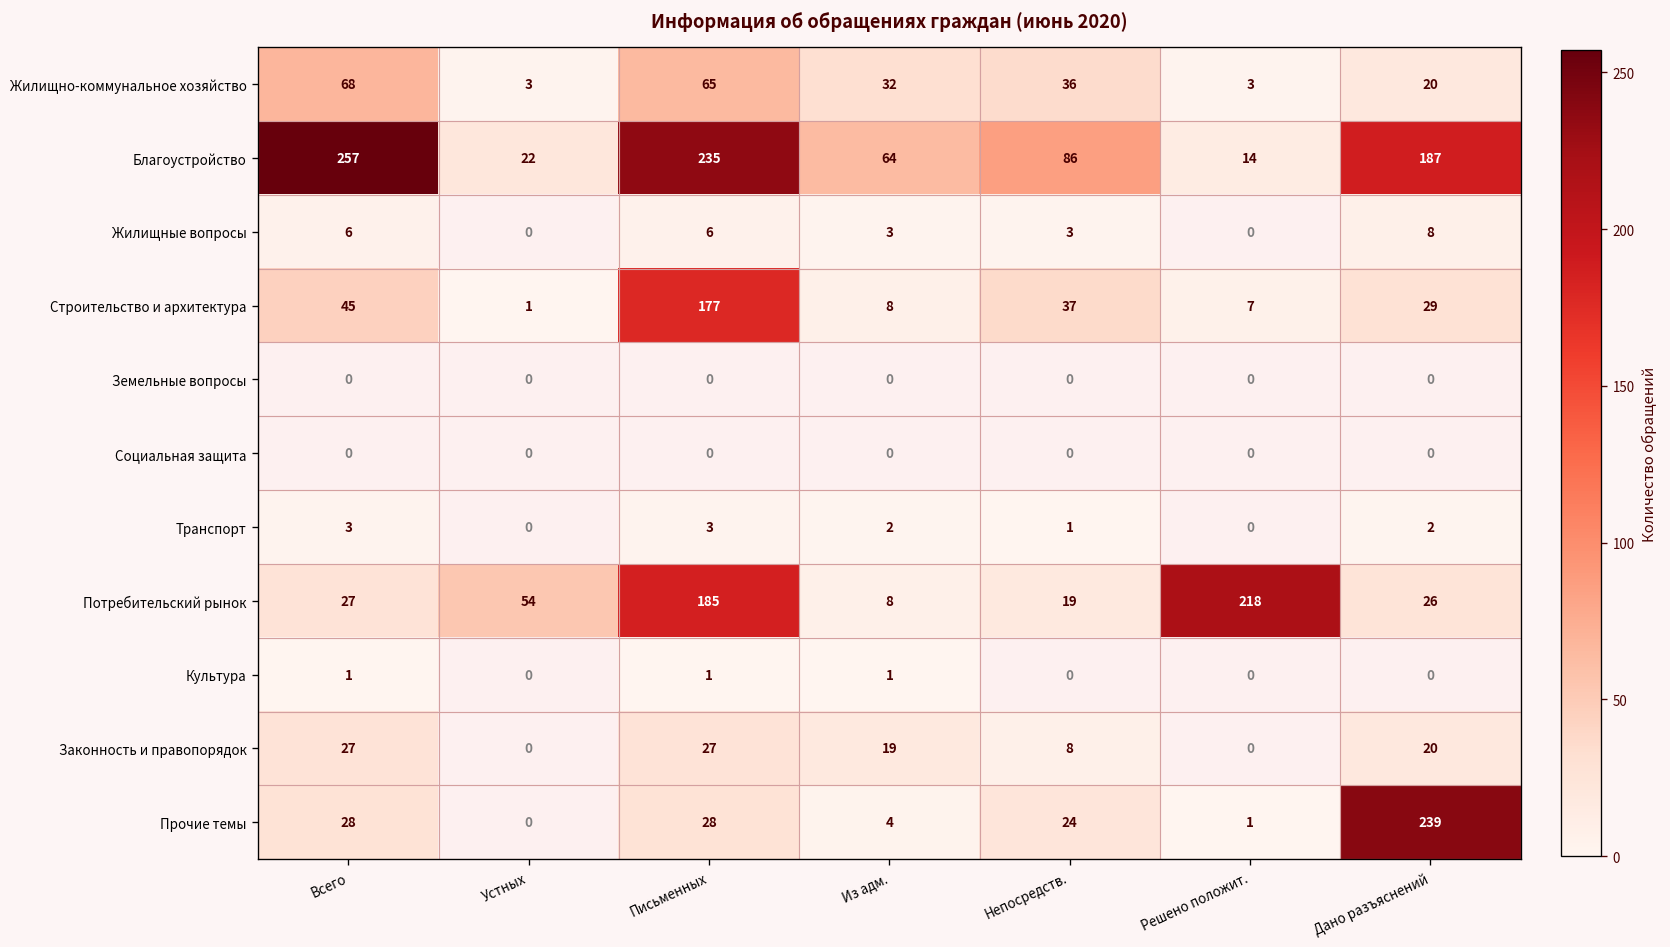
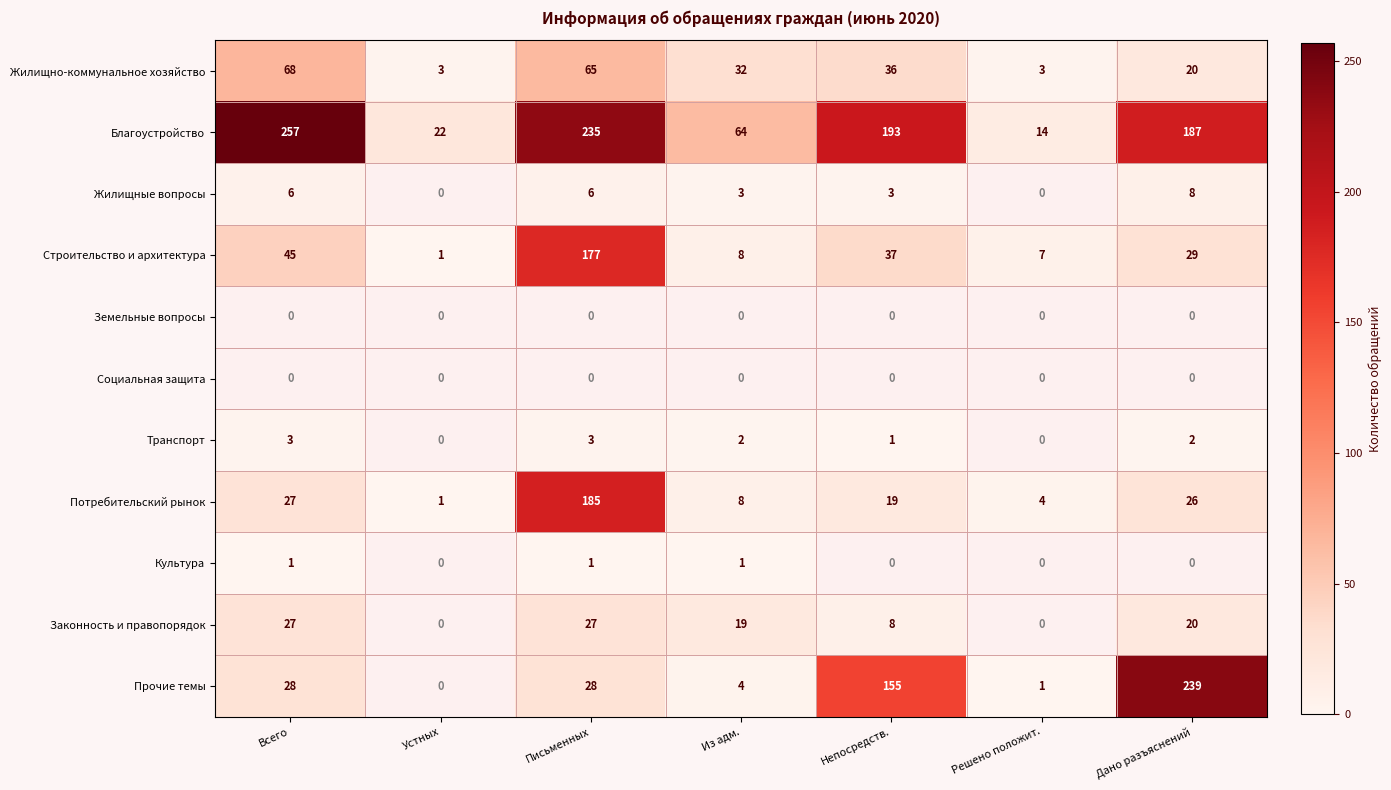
  {
    "Жилищно-коммунальное хозяйство": {
      "Всего": 68,
      "Устных": 3,
      "Письменных": 65,
      "Из адм.": 32,
      "Непосредств.": 36,
      "Решено положит.": 3,
      "Дано разъяснений": 20
    },
    "Благоустройство": {
      "Всего": 257,
      "Устных": 22,
      "Письменных": 235,
      "Из адм.": 64,
-     "Непосредств.": 86,
+     "Непосредств.": 193,
      "Решено положит.": 14,
      "Дано разъяснений": 187
    },
    "Жилищные вопросы": {
      "Всего": 6,
      "Письменных": 6,
      "Из адм.": 3,
      "Непосредств.": 3,
      "Дано разъяснений": 8
    },
    "Строительство и архитектура": {
      "Всего": 45,
      "Устных": 1,
      "Письменных": 177,
      "Из адм.": 8,
      "Непосредств.": 37,
      "Решено положит.": 7,
      "Дано разъяснений": 29
    },
    "Транспорт": {
      "Всего": 3,
      "Письменных": 3,
      "Из адм.": 2,
      "Непосредств.": 1,
      "Дано разъяснений": 2
    },
    "Потребительский рынок": {
      "Всего": 27,
-     "Устных": 54,
+     "Устных": 1,
      "Письменных": 185,
      "Из адм.": 8,
      "Непосредств.": 19,
-     "Решено положит.": 218,
+     "Решено положит.": 4,
      "Дано разъяснений": 26
    },
    "Культура": {
      "Всего": 1,
      "Письменных": 1,
      "Из адм.": 1
    },
    "Законность и правопорядок": {
      "Всего": 27,
      "Письменных": 27,
      "Из адм.": 19,
      "Непосредств.": 8,
      "Дано разъяснений": 20
    },
    "Прочие темы": {
      "Всего": 28,
      "Письменных": 28,
      "Из адм.": 4,
-     "Непосредств.": 24,
+     "Непосредств.": 155,
      "Решено положит.": 1,
      "Дано разъяснений": 239
    }
  }
